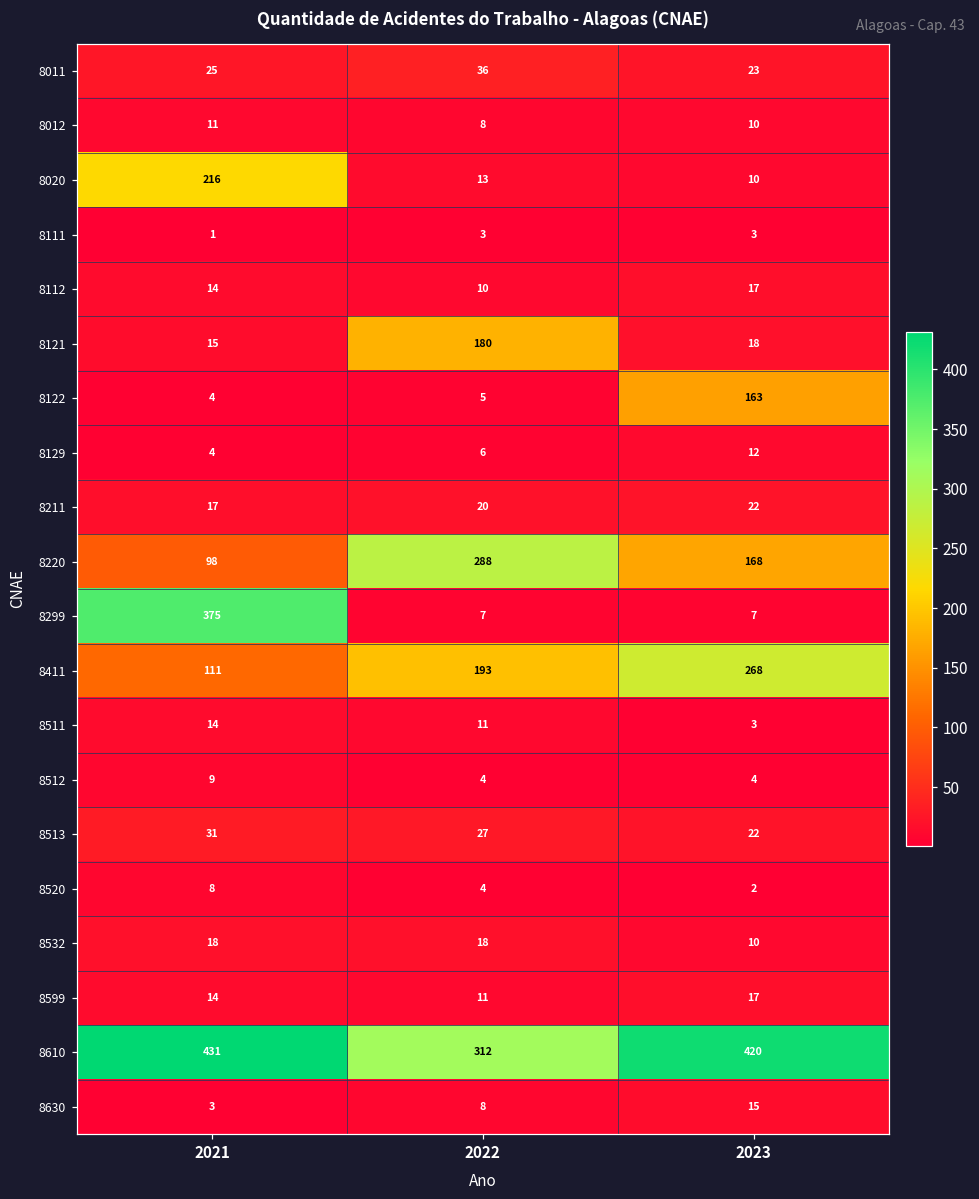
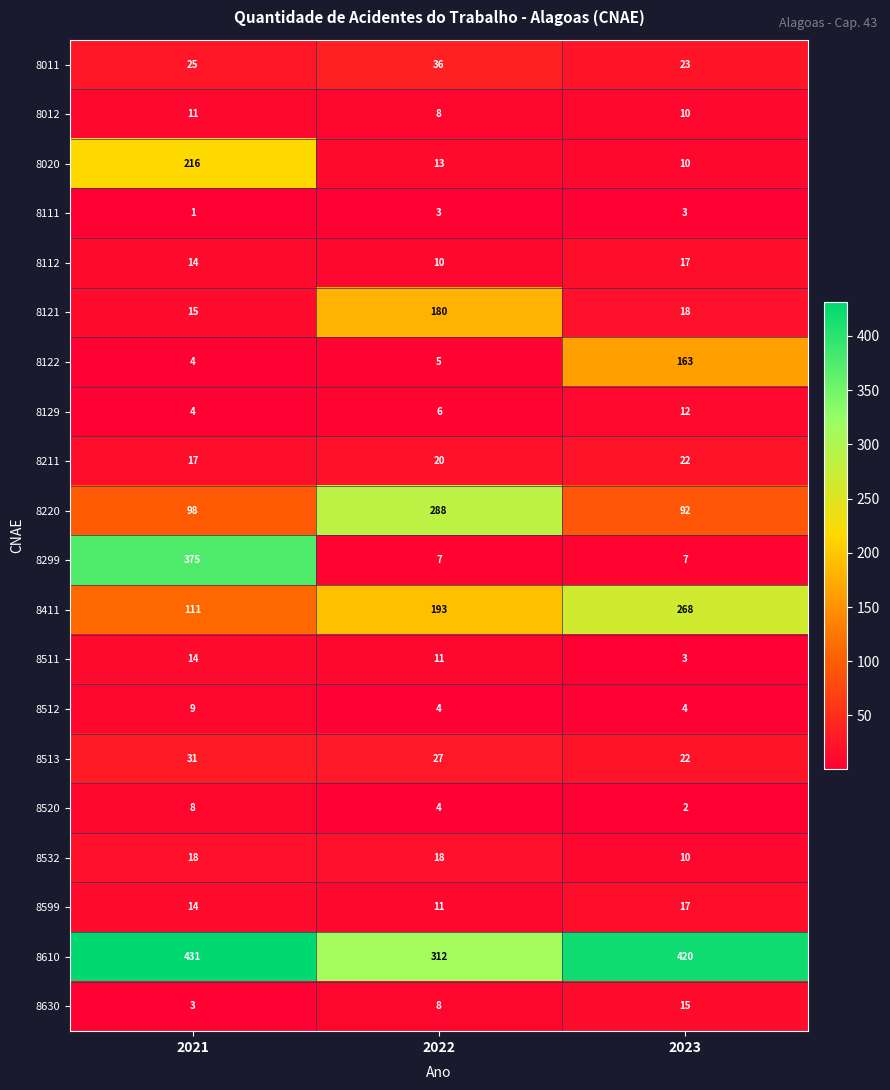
  {
    "8011": {
      "2021": 25,
      "2022": 36,
      "2023": 23
    },
    "8012": {
      "2021": 11,
      "2022": 8,
      "2023": 10
    },
    "8020": {
      "2021": 216,
      "2022": 13,
      "2023": 10
    },
    "8111": {
      "2021": 1,
      "2022": 3,
      "2023": 3
    },
    "8112": {
      "2021": 14,
      "2022": 10,
      "2023": 17
    },
    "8121": {
      "2021": 15,
      "2022": 180,
      "2023": 18
    },
    "8122": {
      "2021": 4,
      "2022": 5,
      "2023": 163
    },
    "8129": {
      "2021": 4,
      "2022": 6,
      "2023": 12
    },
    "8211": {
      "2021": 17,
      "2022": 20,
      "2023": 22
    },
    "8220": {
      "2021": 98,
      "2022": 288,
-     "2023": 168
+     "2023": 92
    },
    "8299": {
      "2021": 375,
      "2022": 7,
      "2023": 7
    },
    "8411": {
      "2021": 111,
      "2022": 193,
      "2023": 268
    },
    "8511": {
      "2021": 14,
      "2022": 11,
      "2023": 3
    },
    "8512": {
      "2021": 9,
      "2022": 4,
      "2023": 4
    },
    "8513": {
      "2021": 31,
      "2022": 27,
      "2023": 22
    },
    "8520": {
      "2021": 8,
      "2022": 4,
      "2023": 2
    },
    "8532": {
      "2021": 18,
      "2022": 18,
      "2023": 10
    },
    "8599": {
      "2021": 14,
      "2022": 11,
      "2023": 17
    },
    "8610": {
      "2021": 431,
      "2022": 312,
      "2023": 420
    },
    "8630": {
      "2021": 3,
      "2022": 8,
      "2023": 15
    }
  }
